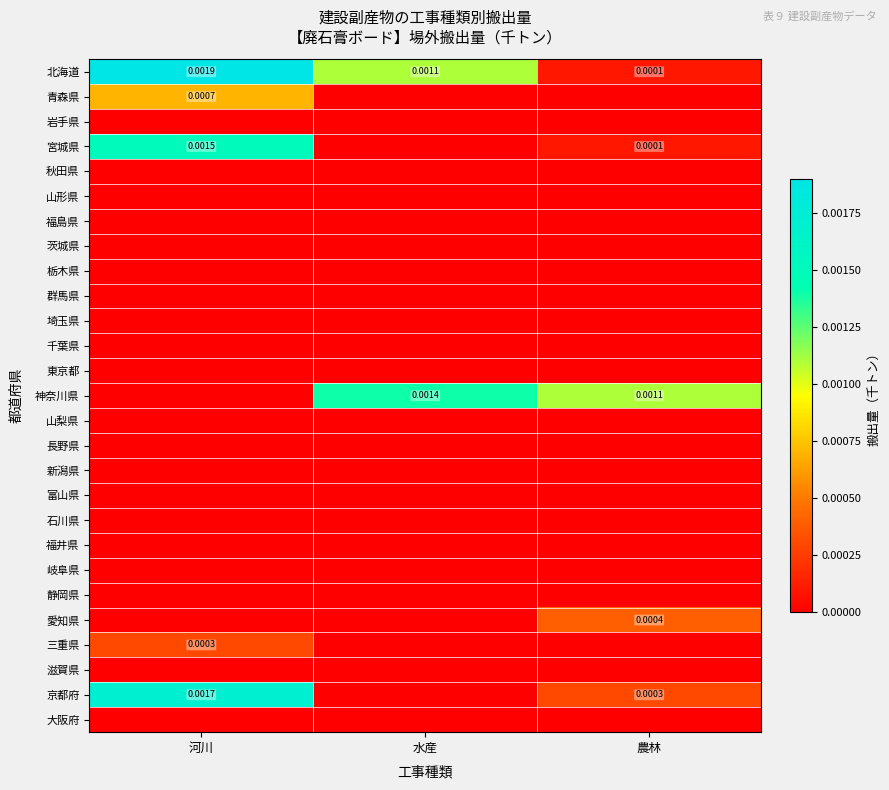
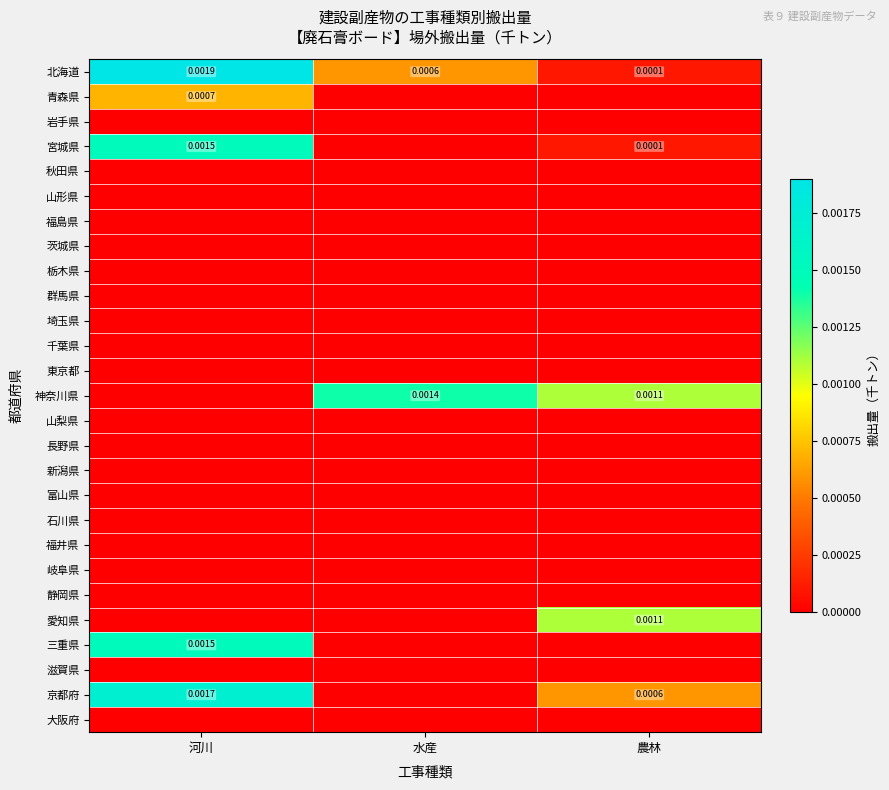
  {
    "北海道": {
-     "水産": 0.0011
+     "水産": 0.0006
    },
    "愛知県": {
-     "農林": 0.0004
+     "農林": 0.0011
    },
    "三重県": {
-     "河川": 0.0003
+     "河川": 0.0015
    },
    "京都府": {
-     "農林": 0.0003
+     "農林": 0.0006
    }
  }
